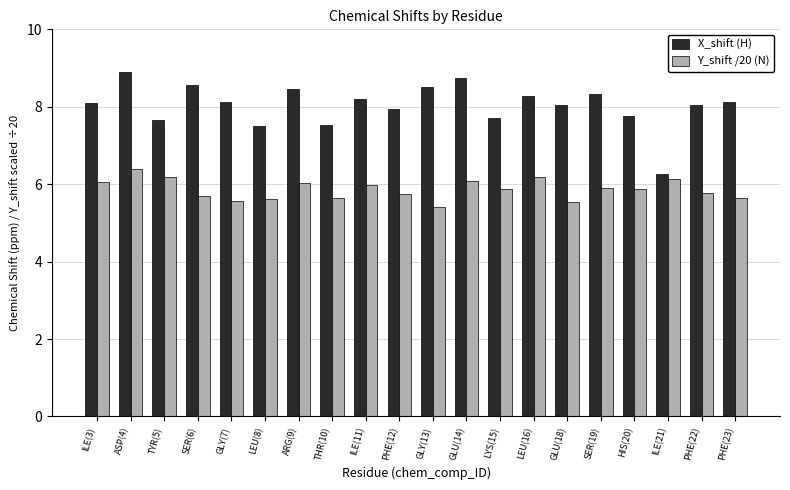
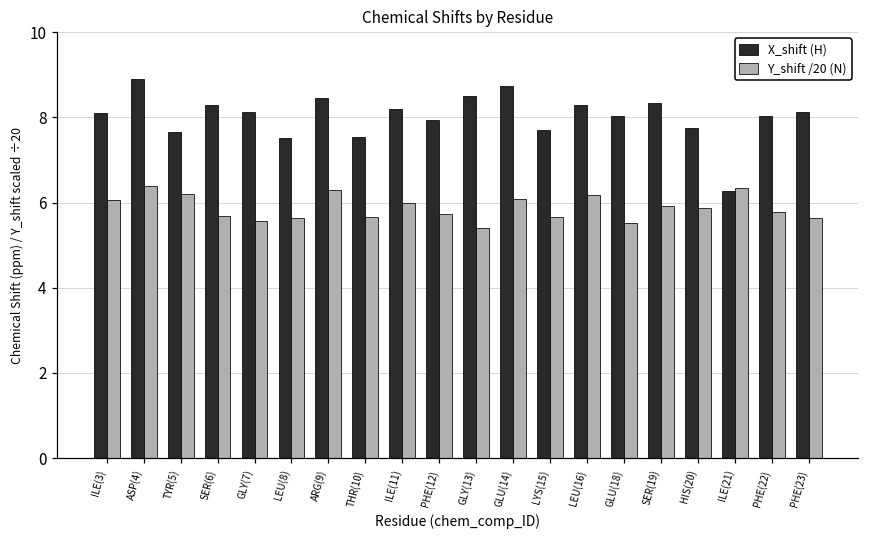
  {
    "X_shift (H)": {
      "ILE(3)": 8.1,
      "ASP(4)": 8.9,
      "TYR(5)": 7.7,
-     "SER(6)": 8.6,
+     "SER(6)": 8.3,
      "GLY(7)": 8.1,
      "LEU(8)": 7.5,
      "ARG(9)": 8.5,
      "THR(10)": 7.5,
      "ILE(11)": 8.2,
      "PHE(12)": 7.9,
      "GLY(13)": 8.5,
      "GLU(14)": 8.7,
      "LYS(15)": 7.7,
      "LEU(16)": 8.3,
      "GLU(18)": 8.0,
      "SER(19)": 8.3,
      "HIS(20)": 7.8,
      "ILE(21)": 6.3,
      "PHE(22)": 8.0,
      "PHE(23)": 8.1
    },
    "Y_shift /20 (N)": {
      "ILE(3)": 6.1,
      "ASP(4)": 6.4,
      "TYR(5)": 6.2,
      "SER(6)": 5.7,
      "GLY(7)": 5.6,
      "LEU(8)": 5.6,
-     "ARG(9)": 6.0,
+     "ARG(9)": 6.3,
      "THR(10)": 5.7,
      "ILE(11)": 6.0,
      "PHE(12)": 5.7,
      "GLY(13)": 5.4,
      "GLU(14)": 6.1,
-     "LYS(15)": 5.9,
+     "LYS(15)": 5.7,
      "LEU(16)": 6.2,
      "GLU(18)": 5.5,
      "SER(19)": 5.9,
      "HIS(20)": 5.9,
-     "ILE(21)": 6.1,
+     "ILE(21)": 6.3,
      "PHE(22)": 5.8,
      "PHE(23)": 5.6
    }
  }
